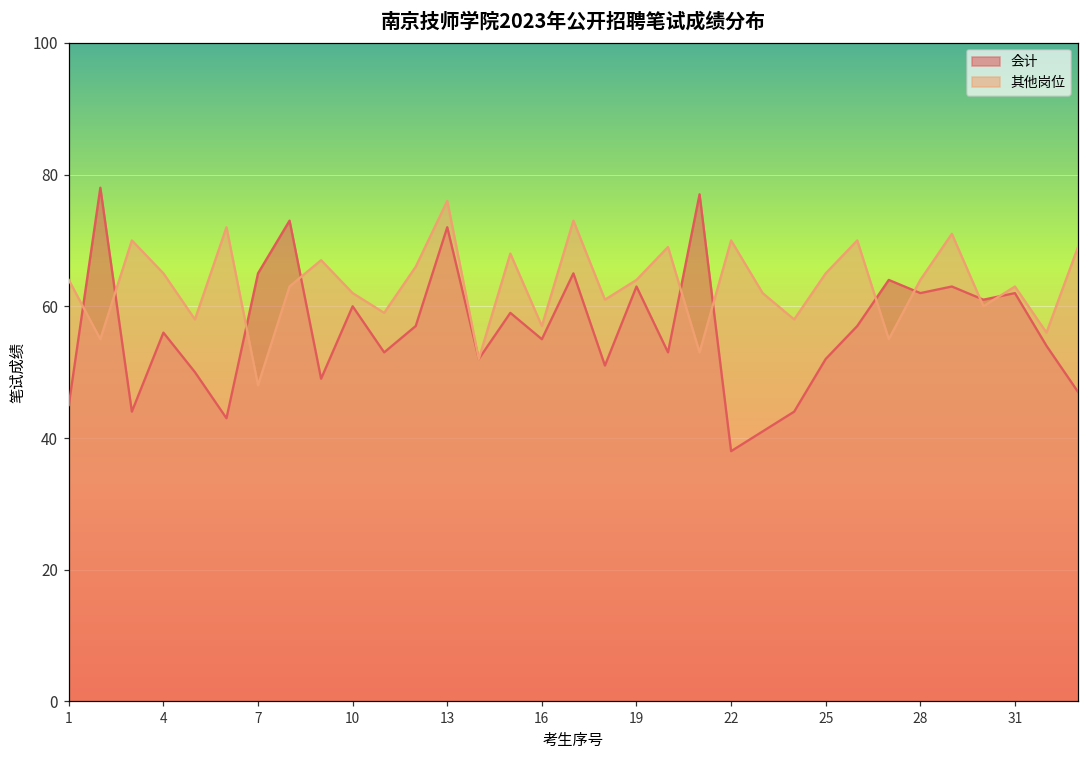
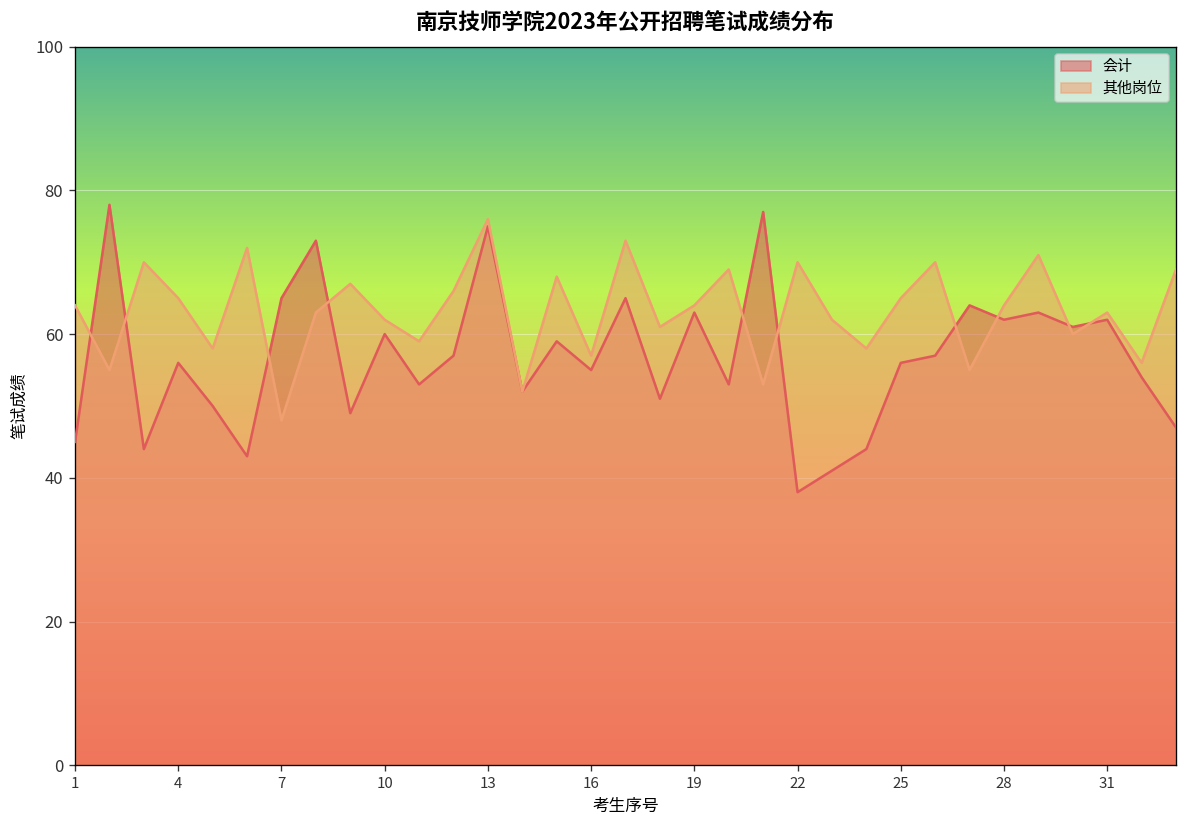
  {
    "会计": {
      "1": 45,
      "4": 56,
      "7": 65,
      "10": 60,
-     "13": 72,
+     "13": 75,
      "16": 55,
      "19": 63,
      "22": 38,
-     "25": 52,
+     "25": 56,
      "28": 62,
      "31": 62
    },
    "其他岗位": {
      "1": 64,
      "4": 65,
      "7": 48,
      "10": 62,
      "13": 76,
      "16": 57,
      "19": 64,
      "22": 70,
      "25": 65,
      "28": 64,
      "31": 63
    }
  }
